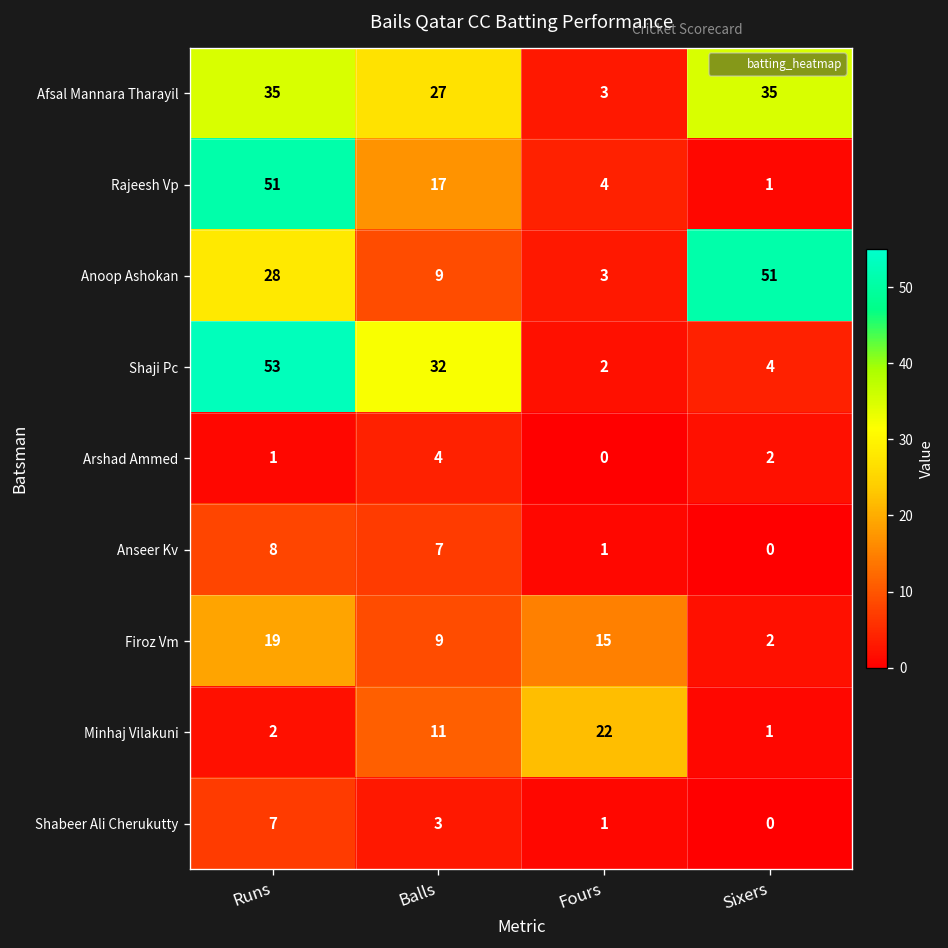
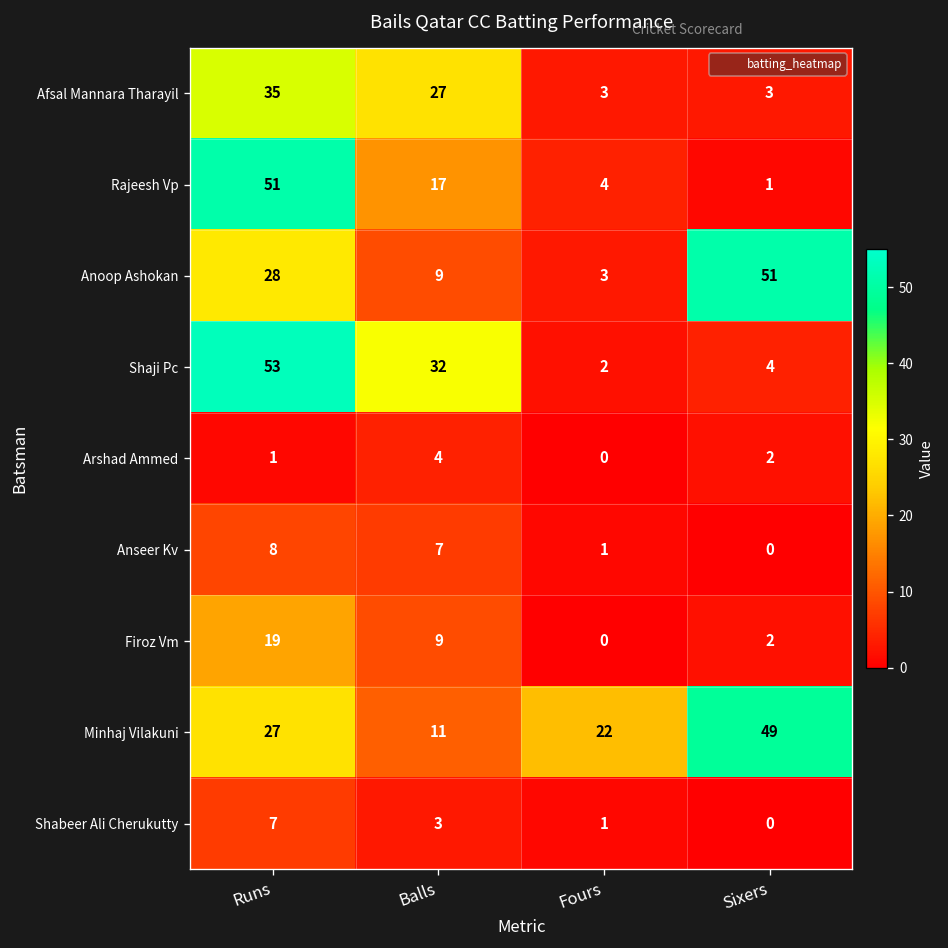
  {
    "Afsal Mannara Tharayil": {
      "Runs": 35,
      "Balls": 27,
      "Fours": 3,
-     "Sixers": 35
+     "Sixers": 3
    },
    "Rajeesh Vp": {
      "Runs": 51,
      "Balls": 17,
      "Fours": 4,
      "Sixers": 1
    },
    "Anoop Ashokan": {
      "Runs": 28,
      "Balls": 9,
      "Fours": 3,
      "Sixers": 51
    },
    "Shaji Pc": {
      "Runs": 53,
      "Balls": 32,
      "Fours": 2,
      "Sixers": 4
    },
    "Arshad Ammed": {
      "Runs": 1,
      "Balls": 4,
      "Fours": 0,
      "Sixers": 2
    },
    "Anseer Kv": {
      "Runs": 8,
      "Balls": 7,
      "Fours": 1,
      "Sixers": 0
    },
    "Firoz Vm": {
      "Runs": 19,
      "Balls": 9,
-     "Fours": 15,
+     "Fours": 0,
      "Sixers": 2
    },
    "Minhaj Vilakuni": {
-     "Runs": 2,
+     "Runs": 27,
      "Balls": 11,
      "Fours": 22,
-     "Sixers": 1
+     "Sixers": 49
    },
    "Shabeer Ali Cherukutty": {
      "Runs": 7,
      "Balls": 3,
      "Fours": 1,
      "Sixers": 0
    }
  }
